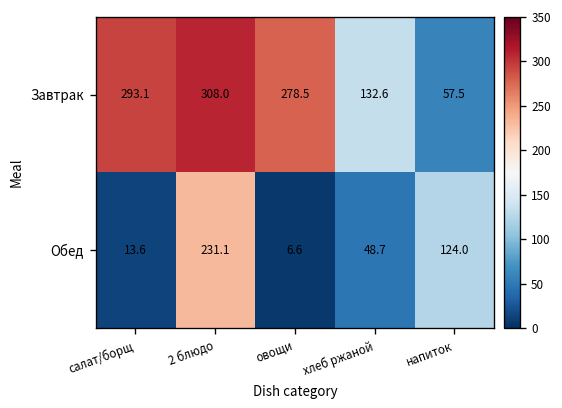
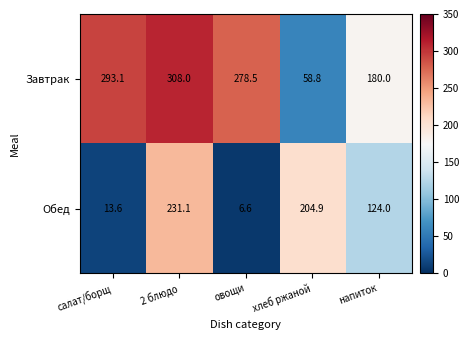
  {
    "Завтрак": {
      "салат/борщ": 293.1,
      "2 блюдо": 308.0,
      "овощи": 278.5,
-     "хлеб ржаной": 132.6,
-     "напиток": 57.5
+     "хлеб ржаной": 58.8,
+     "напиток": 180.0
    },
    "Обед": {
      "салат/борщ": 13.6,
      "2 блюдо": 231.1,
      "овощи": 6.6,
-     "хлеб ржаной": 48.7,
+     "хлеб ржаной": 204.9,
      "напиток": 124.0
    }
  }
